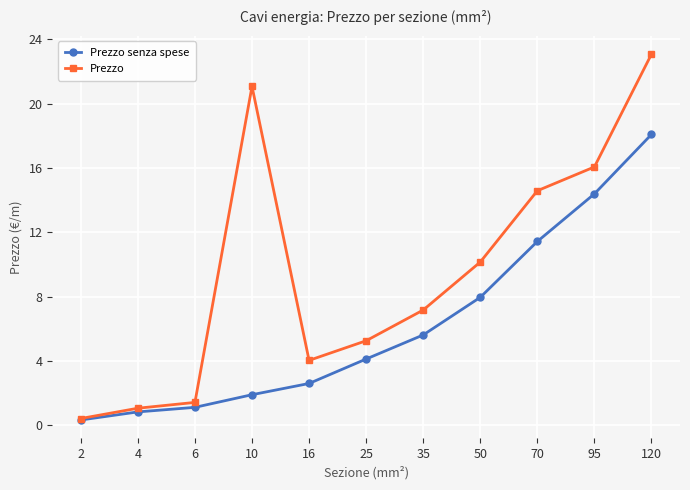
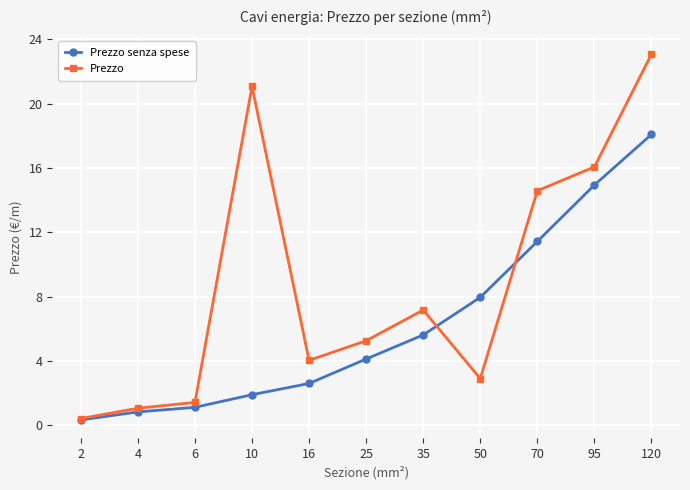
  {
    "Prezzo senza spese": {
      "4": 0.8,
      "6": 1.1,
      "10": 1.9,
      "16": 2.6,
      "25": 4.1,
      "35": 5.6,
      "50": 8.0,
      "70": 11.4,
-     "95": 14.4,
+     "95": 14.9,
      "120": 18.1
    },
    "Prezzo": {
      "4": 1.1,
      "6": 1.4,
      "10": 21.1,
      "16": 4.0,
      "25": 5.3,
      "35": 7.2,
-     "50": 10.1,
+     "50": 2.9,
      "70": 14.6,
      "95": 16.1,
      "120": 23.1
    }
  }
